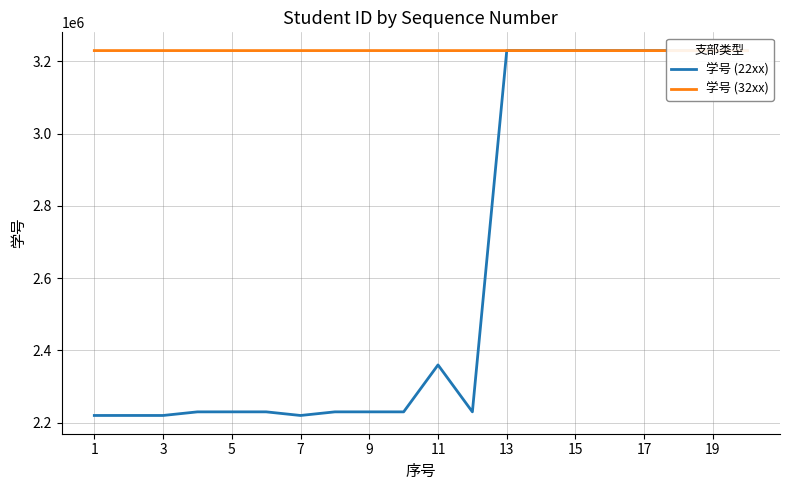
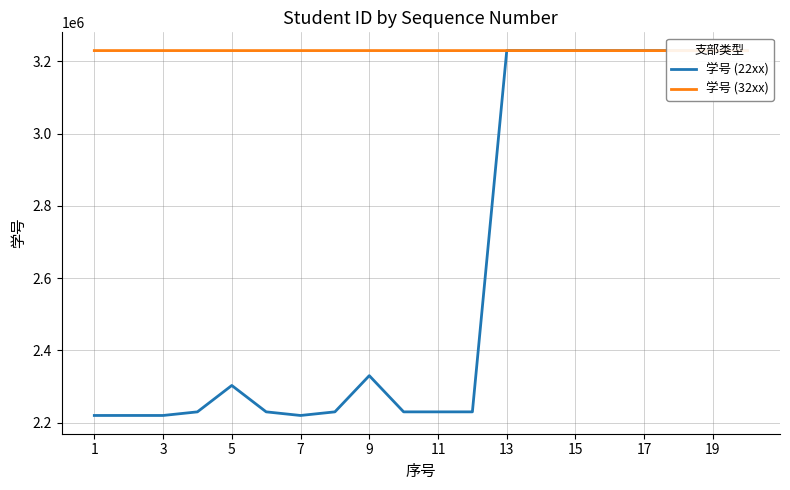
  {
    "学号 (22xx)": {
      "1": 2220000,
      "3": 2220000,
-     "5": 2230000,
+     "5": 2300000,
      "7": 2220000,
-     "9": 2230000,
-     "11": 2360000
+     "9": 2330000,
+     "11": 2230000
    },
    "学号 (32xx)": {
      "1": 3230000,
      "3": 3230000,
      "5": 3230000,
      "7": 3230000,
      "9": 3230000,
      "11": 3230000
    }
  }
